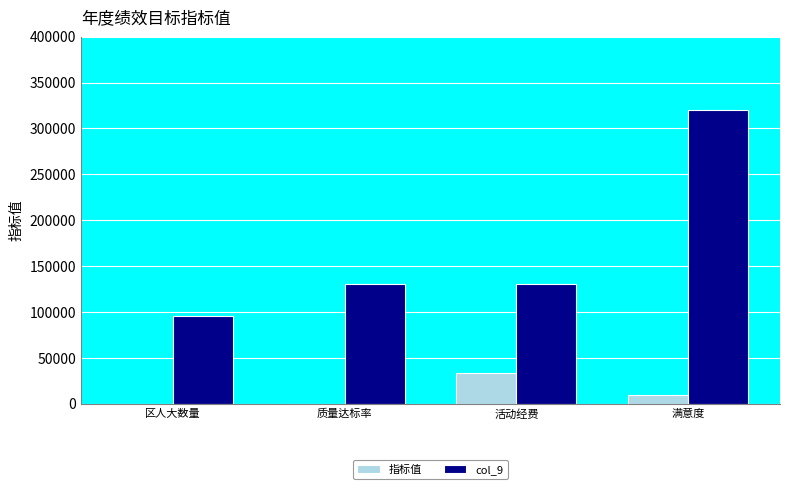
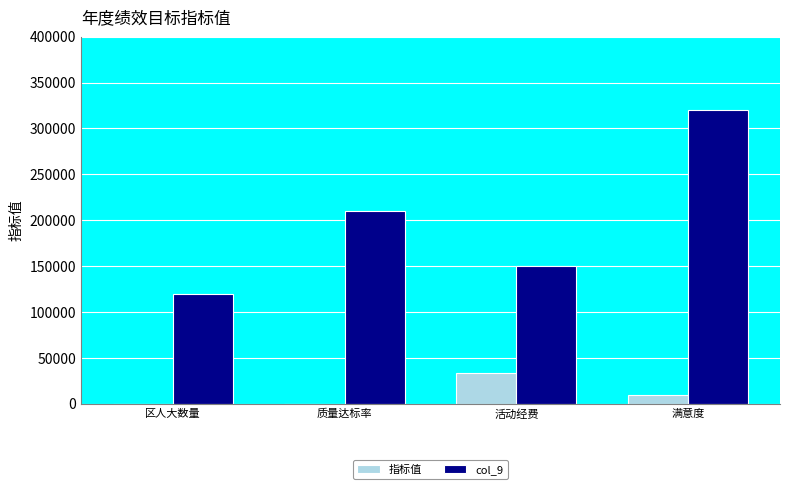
  {
    "指标值": {
      "活动经费": 30000,
      "满意度": 10000
    },
    "col_9": {
-     "区人大数量": 100000,
-     "质量达标率": 130000,
-     "活动经费": 130000,
+     "区人大数量": 120000,
+     "质量达标率": 210000,
+     "活动经费": 150000,
      "满意度": 320000
    }
  }
